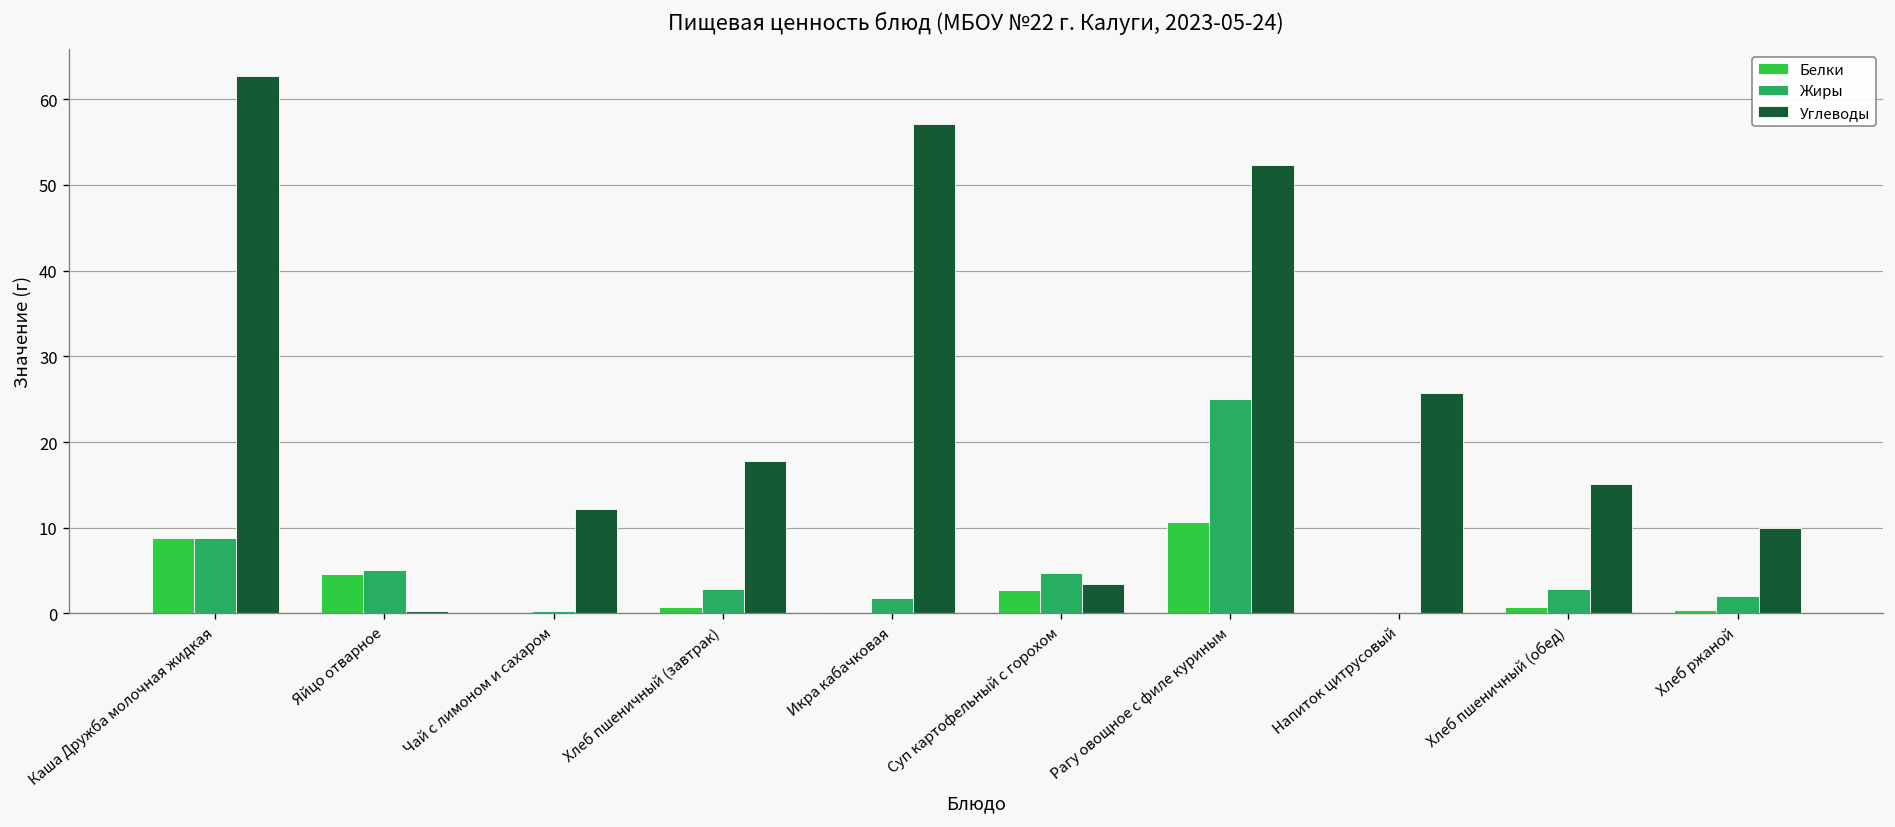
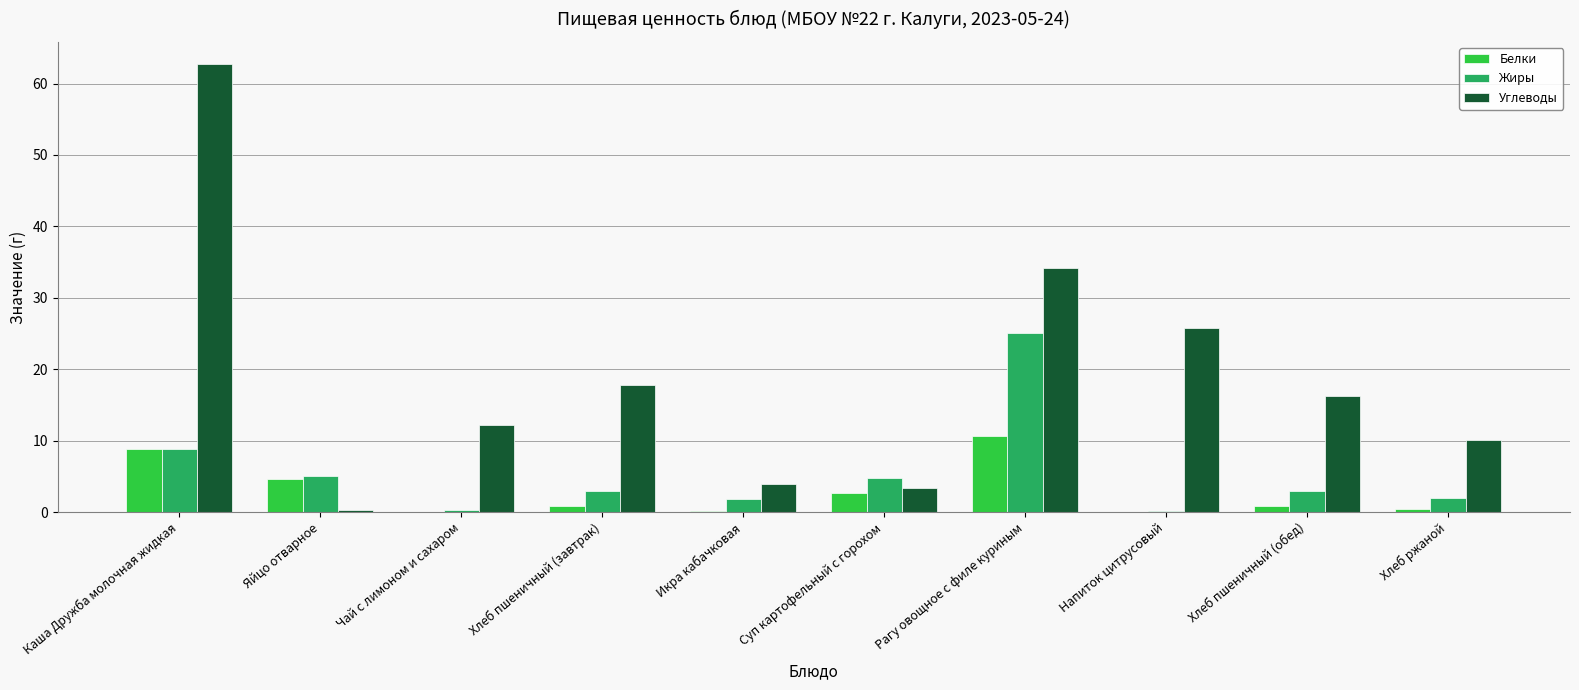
  {
    "Углеводы": {
      "Каша Дружба молочная жидкая": 63,
      "Чай с лимоном и сахаром": 12,
      "Хлеб пшеничный (завтрак)": 18,
-     "Икра кабачковая": 57,
+     "Икра кабачковая": 4,
      "Суп картофельный с горохом": 3,
-     "Рагу овощное с филе куриным": 52,
+     "Рагу овощное с филе куриным": 34,
      "Напиток цитрусовый": 26,
-     "Хлеб пшеничный (обед)": 15,
+     "Хлеб пшеничный (обед)": 16,
      "Хлеб ржаной": 10
    }
  }
